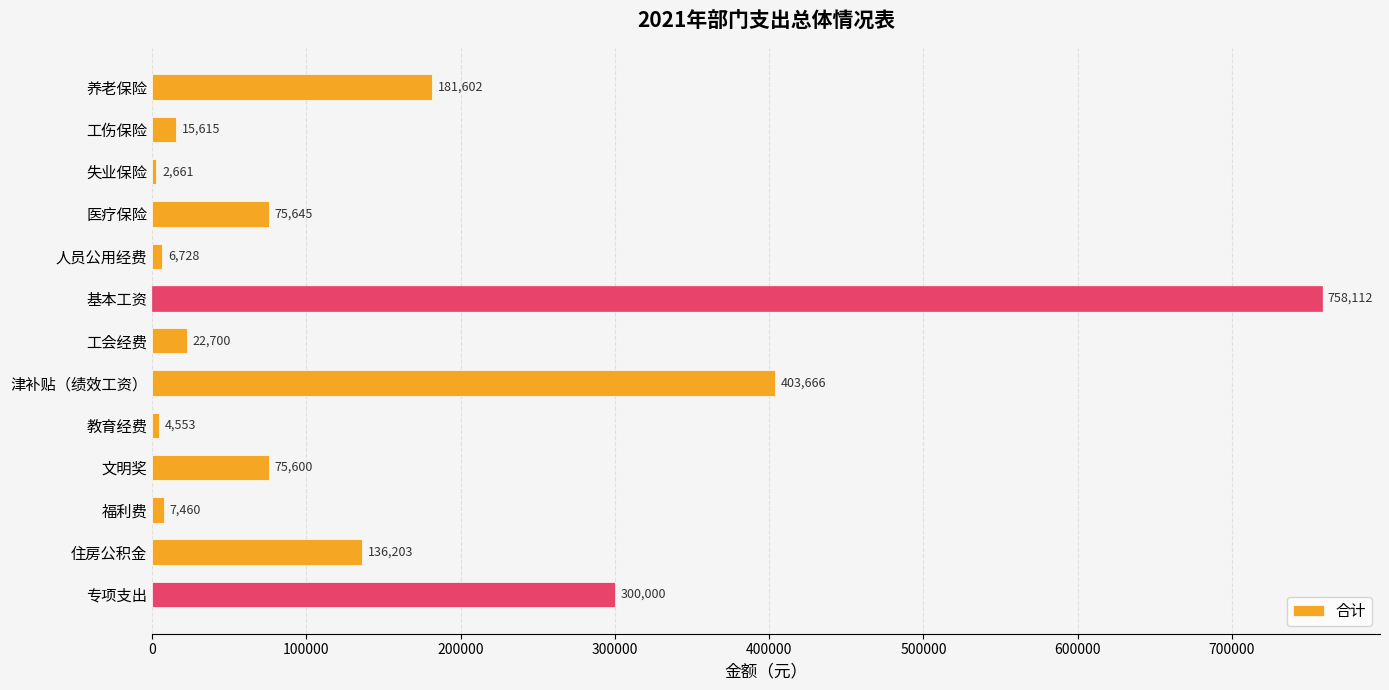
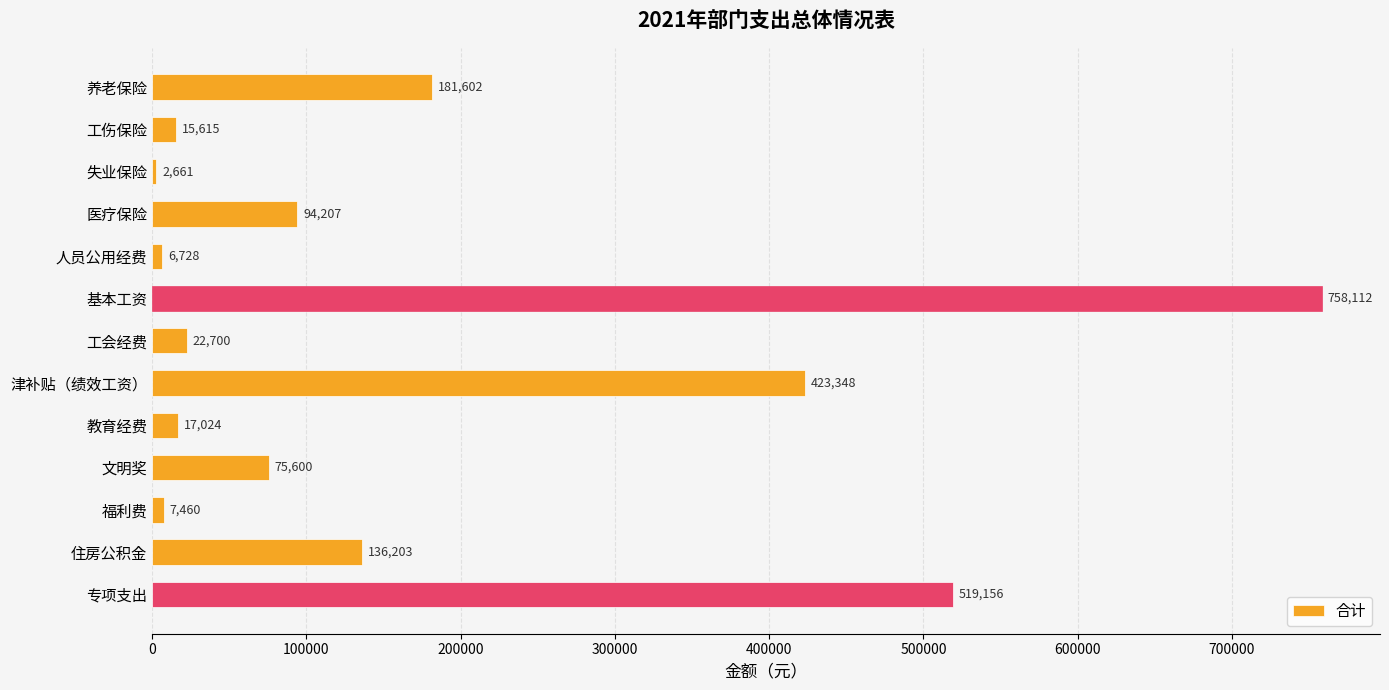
  {
    "养老保险": "181,602",
    "工伤保险": "15,615",
    "失业保险": "2,661",
-   "医疗保险": "75,645",
+   "医疗保险": "94,207",
    "人员公用经费": "6,728",
    "基本工资": "758,112",
    "工会经费": "22,700",
-   "津补贴（绩效工资）": "403,666",
-   "教育经费": "4,553",
+   "津补贴（绩效工资）": "423,348",
+   "教育经费": "17,024",
    "文明奖": "75,600",
    "福利费": "7,460",
    "住房公积金": "136,203",
-   "专项支出": "300,000"
+   "专项支出": "519,156"
  }
